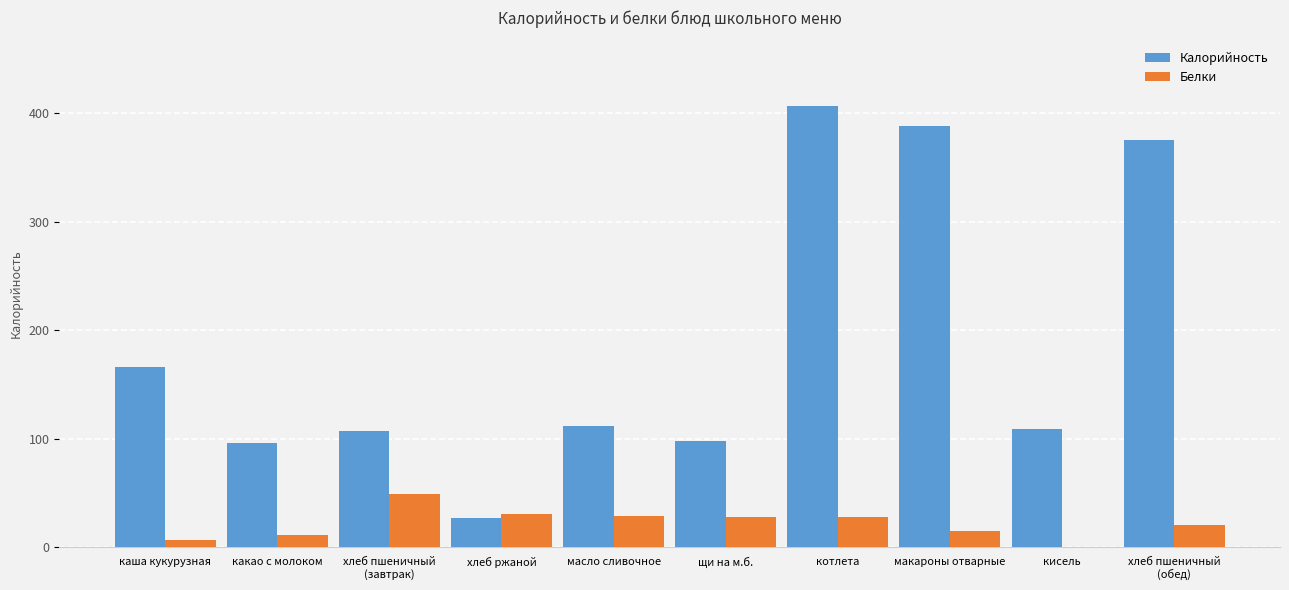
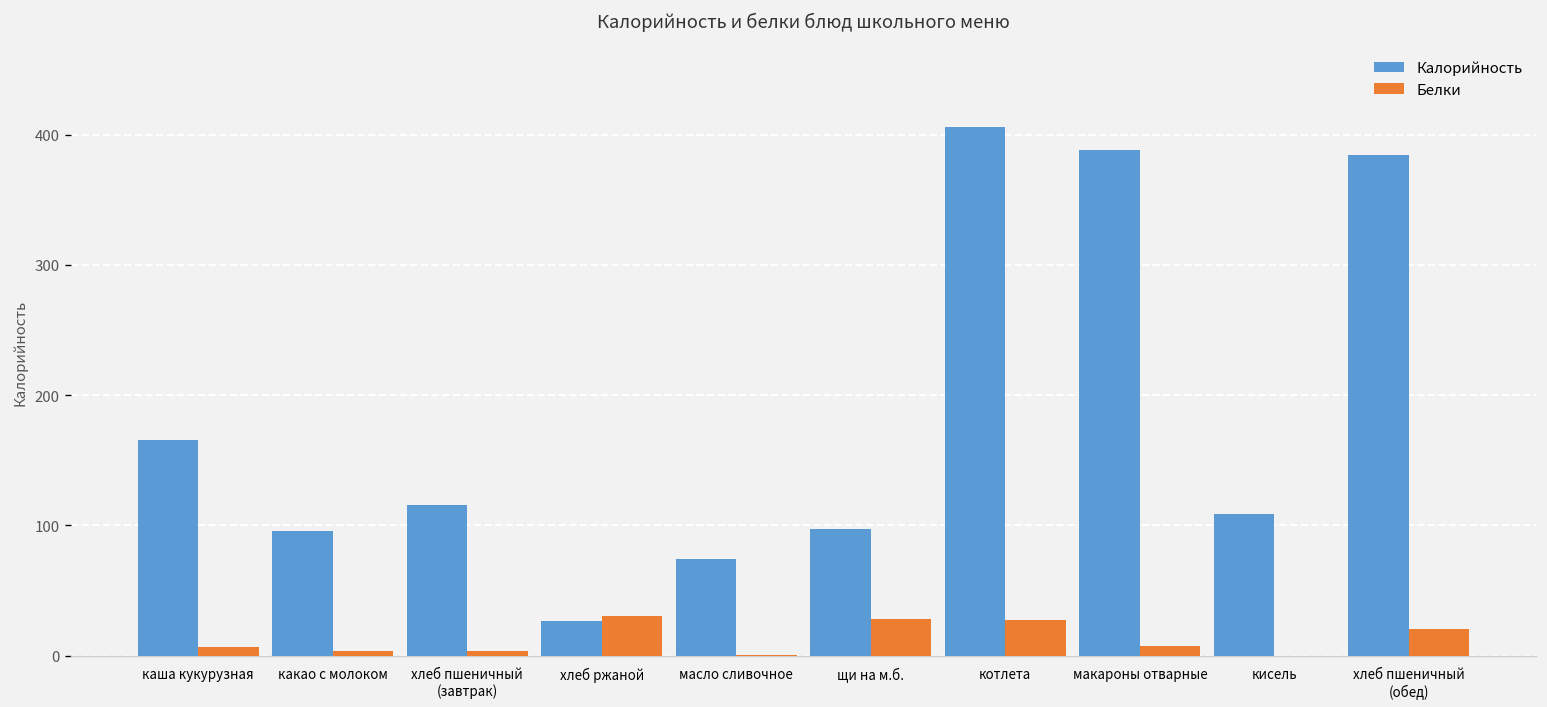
  {
    "Калорийность": {
      "каша кукурузная": 166,
      "какао с молоком": 96,
-     "хлеб пшеничный (завтрак)": 107,
+     "хлеб пшеничный (завтрак)": 116,
      "хлеб ржаной": 27,
-     "масло сливочное": 112,
+     "масло сливочное": 74,
      "щи на м.б.": 98,
      "котлета": 406,
      "макароны отварные": 388,
      "кисель": 109,
-     "хлеб пшеничный (обед)": 375
+     "хлеб пшеничный (обед)": 385
    },
    "Белки": {
      "каша кукурузная": 7,
-     "какао с молоком": 12,
-     "хлеб пшеничный (завтрак)": 49,
+     "какао с молоком": 4,
+     "хлеб пшеничный (завтрак)": 4,
      "хлеб ржаной": 30,
-     "масло сливочное": 29,
+     "масло сливочное": 0,
      "щи на м.б.": 28,
      "котлета": 28,
-     "макароны отварные": 15,
+     "макароны отварные": 7,
      "кисель": 0,
      "хлеб пшеничный (обед)": 21
    }
  }
